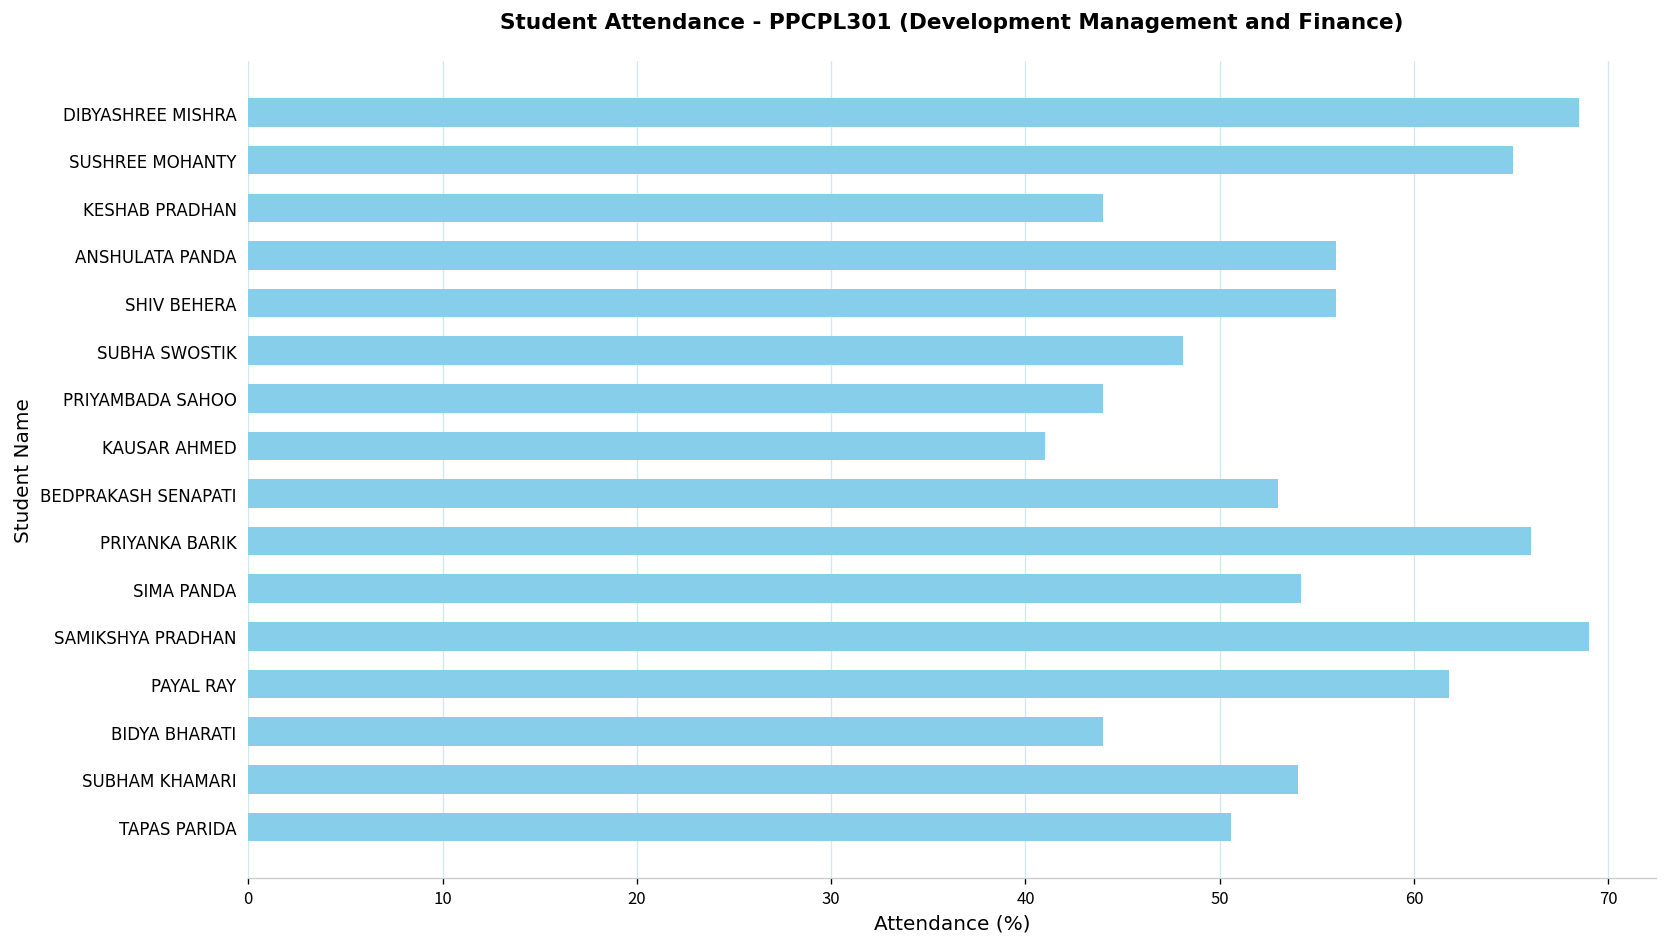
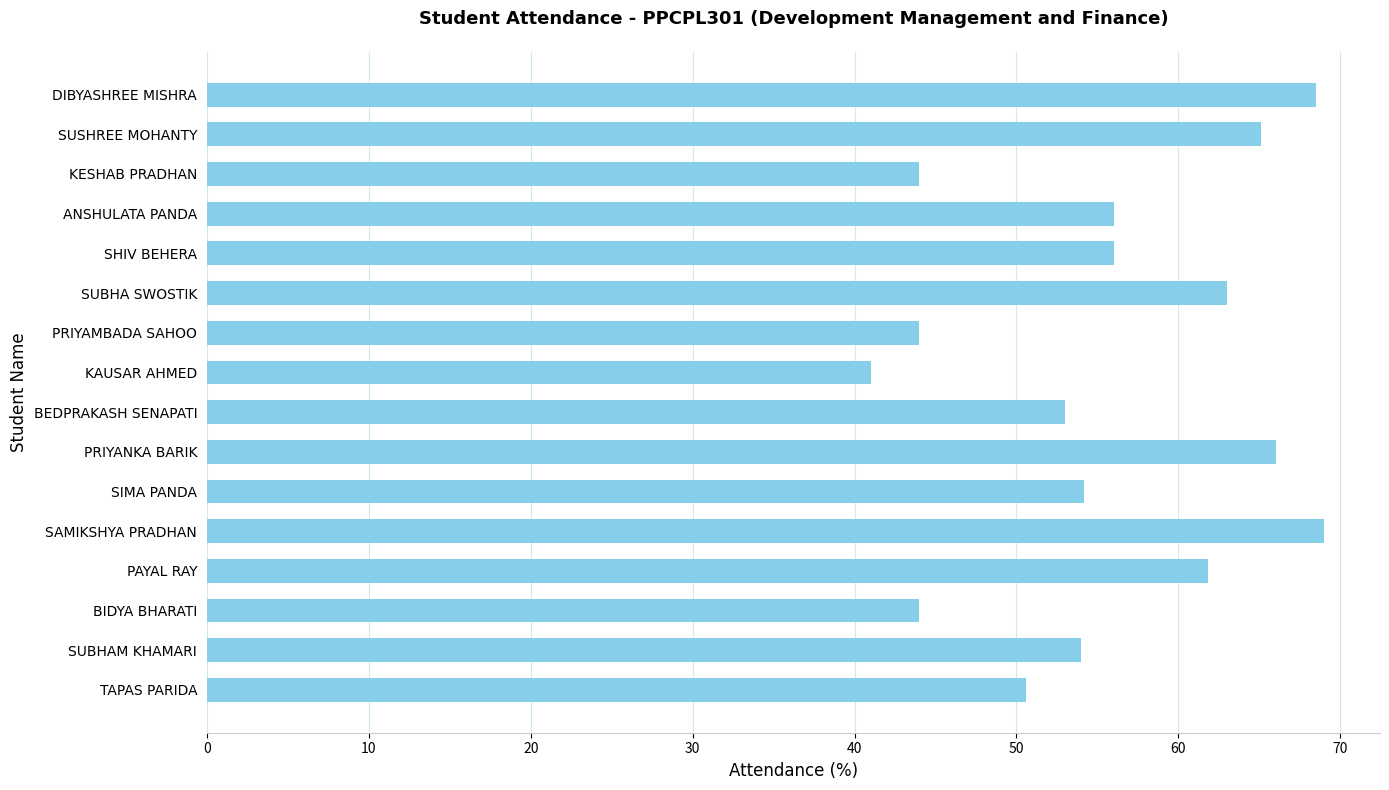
  {
    "DIBYASHREE MISHRA": 68.5,
    "SUSHREE MOHANTY": 65.1,
    "KESHAB PRADHAN": 44.0,
    "ANSHULATA PANDA": 56.0,
    "SHIV BEHERA": 56.0,
-   "SUBHA SWOSTIK": 48.1,
+   "SUBHA SWOSTIK": 63.0,
    "PRIYAMBADA SAHOO": 44.0,
    "KAUSAR AHMED": 41.0,
    "BEDPRAKASH SENAPATI": 53.0,
    "PRIYANKA BARIK": 66.0,
    "SIMA PANDA": 54.2,
    "SAMIKSHYA PRADHAN": 69.0,
    "PAYAL RAY": 61.8,
    "BIDYA BHARATI": 44.0,
    "SUBHAM KHAMARI": 54.0,
    "TAPAS PARIDA": 50.6
  }
